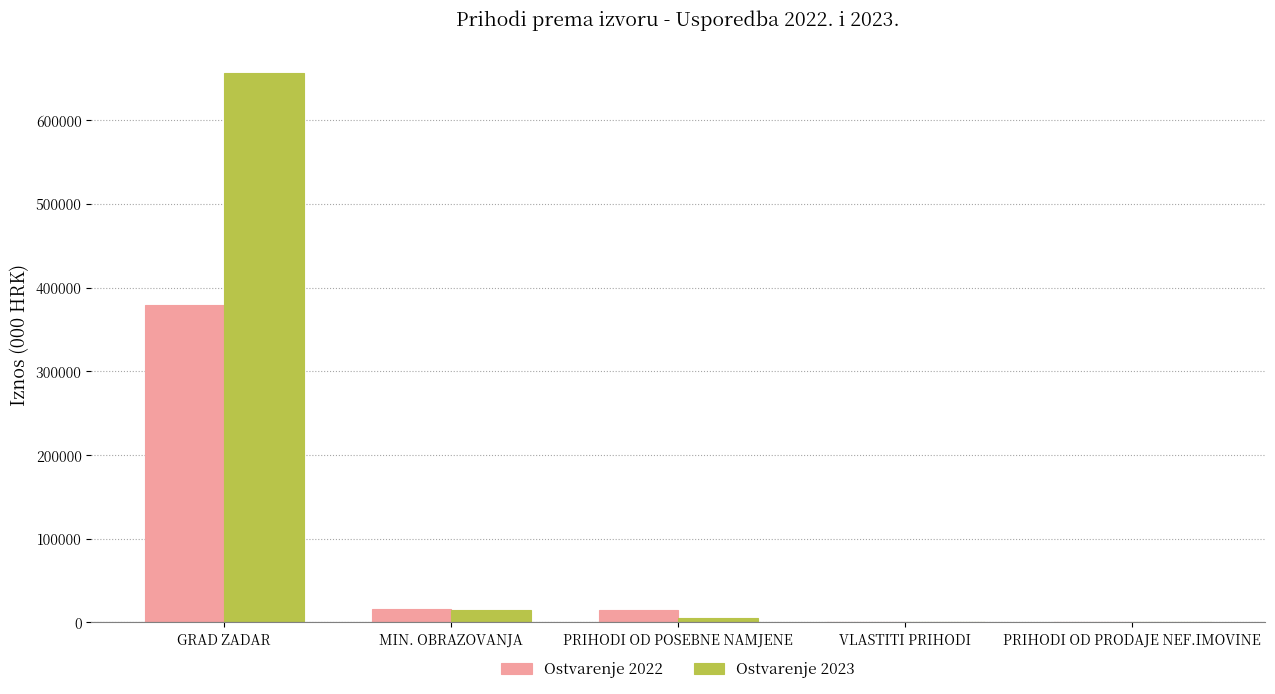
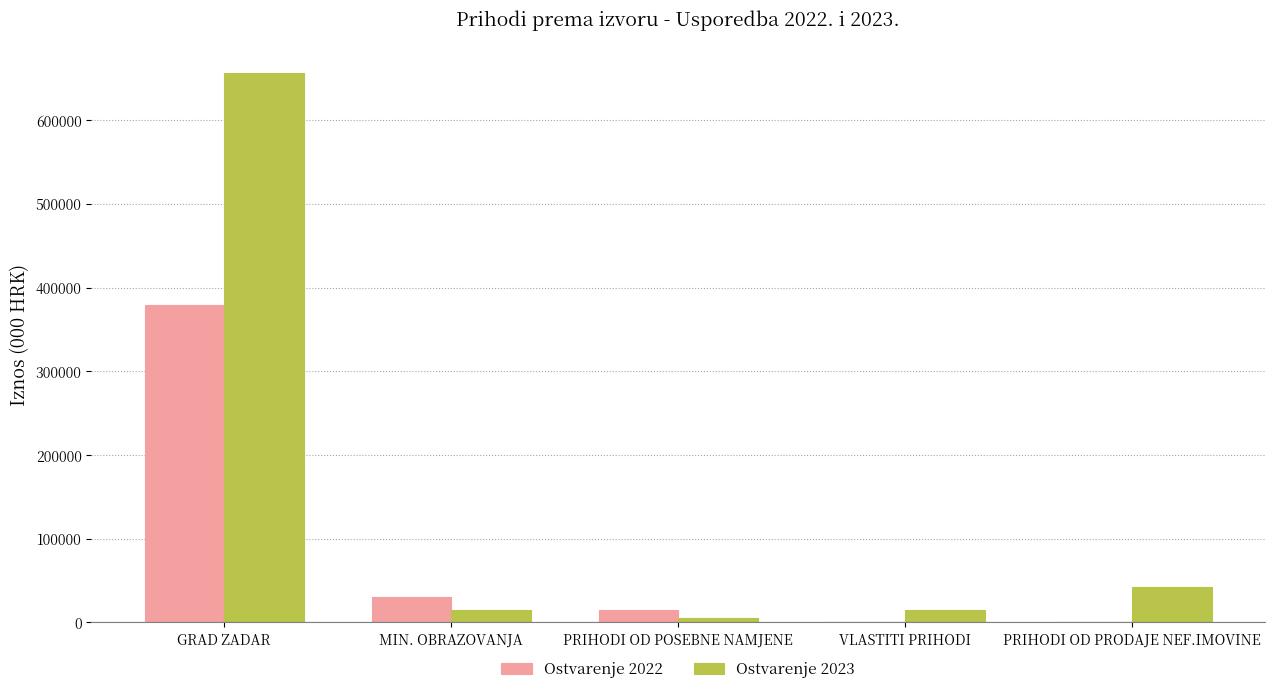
  {
    "Ostvarenje 2022": {
      "GRAD ZADAR": 380000,
-     "MIN. OBRAZOVANJA": 20000,
+     "MIN. OBRAZOVANJA": 30000,
      "PRIHODI OD POSEBNE NAMJENE": 20000
    },
    "Ostvarenje 2023": {
      "GRAD ZADAR": 660000,
      "MIN. OBRAZOVANJA": 20000,
      "PRIHODI OD POSEBNE NAMJENE": 10000,
-     "VLASTITI PRIHODI": 0,
-     "PRIHODI OD PRODAJE NEF.IMOVINE": 0
+     "VLASTITI PRIHODI": 10000,
+     "PRIHODI OD PRODAJE NEF.IMOVINE": 40000
    }
  }
